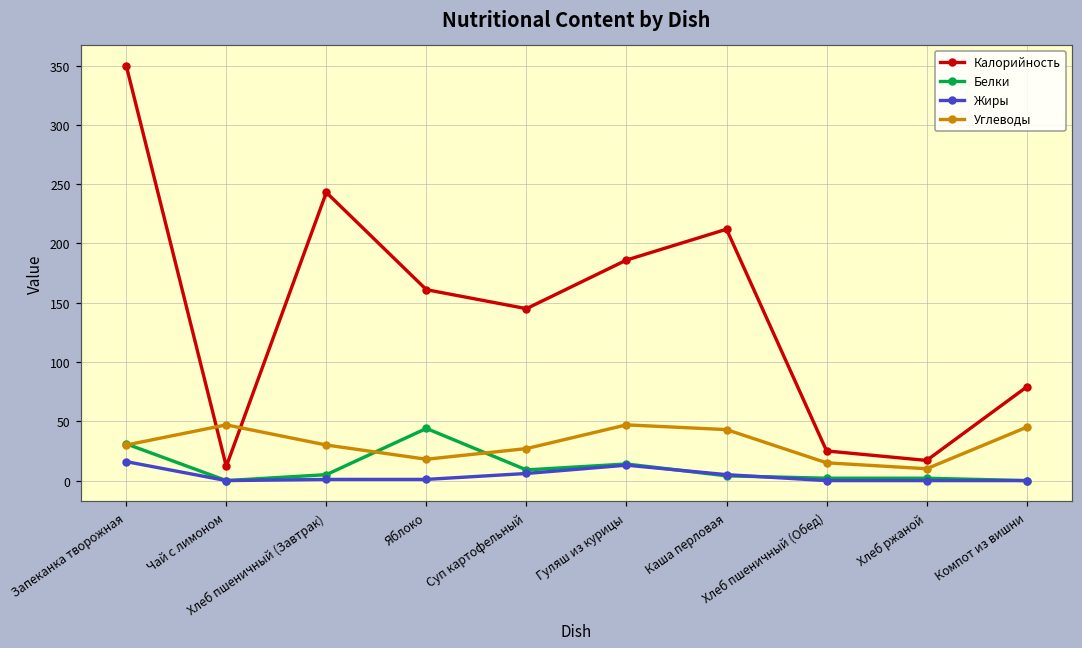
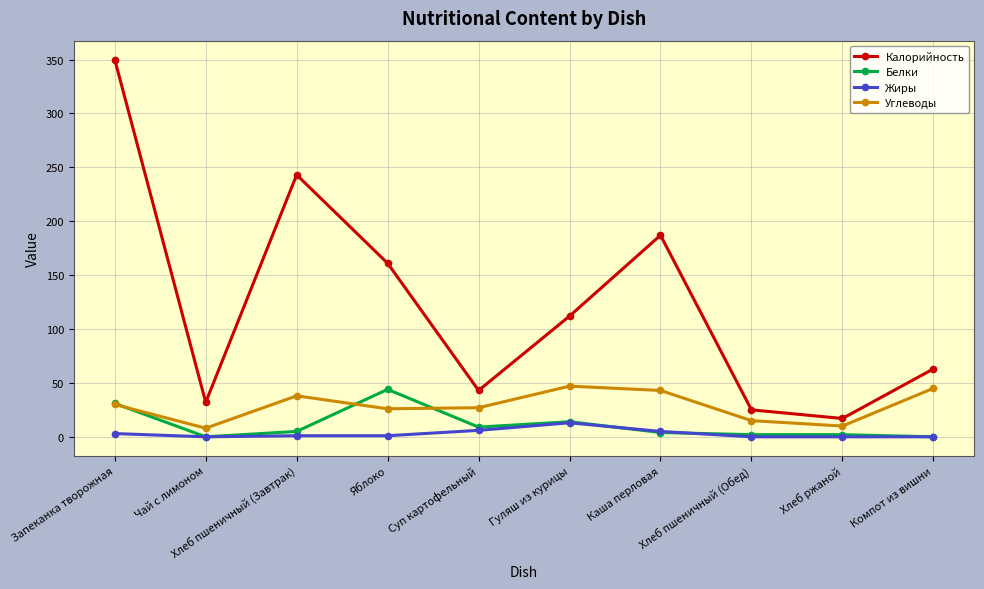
  {
    "Калорийность": {
      "Запеканка творожная": 350,
-     "Чай с лимоном": 12,
+     "Чай с лимоном": 32,
      "Хлеб пшеничный (Завтрак)": 243,
      "Яблоко": 161,
-     "Суп картофельный": 145,
-     "Гуляш из курицы": 186,
-     "Каша перловая": 212,
+     "Суп картофельный": 43,
+     "Гуляш из курицы": 112,
+     "Каша перловая": 187,
      "Хлеб пшеничный (Обед)": 25,
      "Хлеб ржаной": 17,
-     "Компот из вишни": 79
+     "Компот из вишни": 63
    },
    "Белки": {
      "Хлеб пшеничный (Завтрак)": 5,
      "Яблоко": 44,
      "Суп картофельный": 9
    },
    "Жиры": {
-     "Запеканка творожная": 16,
+     "Запеканка творожная": 3,
      "Хлеб пшеничный (Завтрак)": 1,
      "Яблоко": 1,
      "Суп картофельный": 6
    },
    "Углеводы": {
-     "Чай с лимоном": 47,
-     "Хлеб пшеничный (Завтрак)": 30,
-     "Яблоко": 18,
+     "Чай с лимоном": 8,
+     "Хлеб пшеничный (Завтрак)": 38,
+     "Яблоко": 26,
      "Суп картофельный": 27,
      "Гуляш из курицы": 47,
      "Каша перловая": 43,
      "Хлеб пшеничный (Обед)": 15,
      "Хлеб ржаной": 10,
      "Компот из вишни": 45
    }
  }
